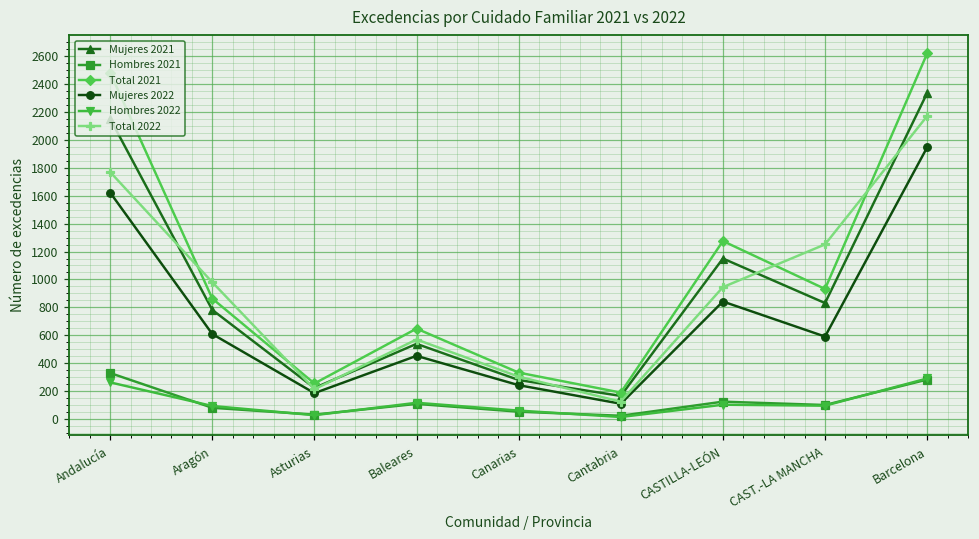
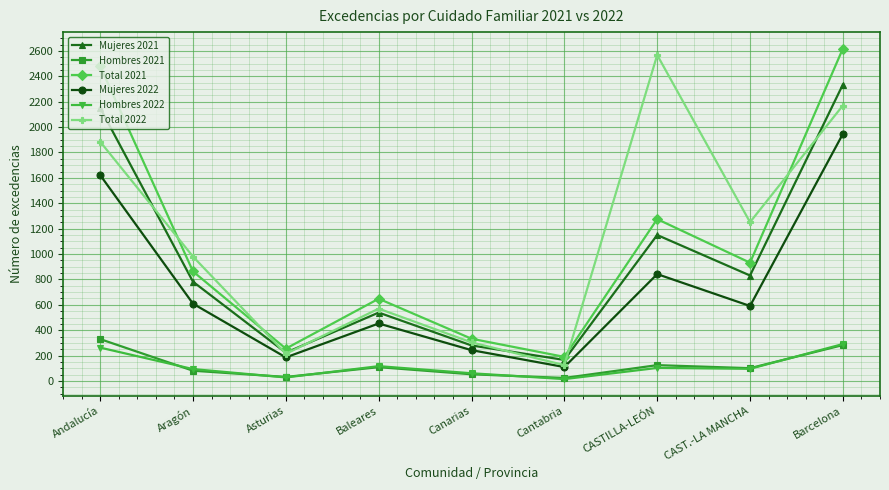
  {
    "Total 2022": {
-     "Andalucía": 1770,
+     "Andalucía": 1890,
      "Aragón": 980,
      "Baleares": 570,
      "Canarias": 300,
-     "CASTILLA-LEÓN": 950,
+     "CASTILLA-LEÓN": 2570,
      "CAST.-LA MANCHA": 1250,
      "Barcelona": 2170
    }
  }
